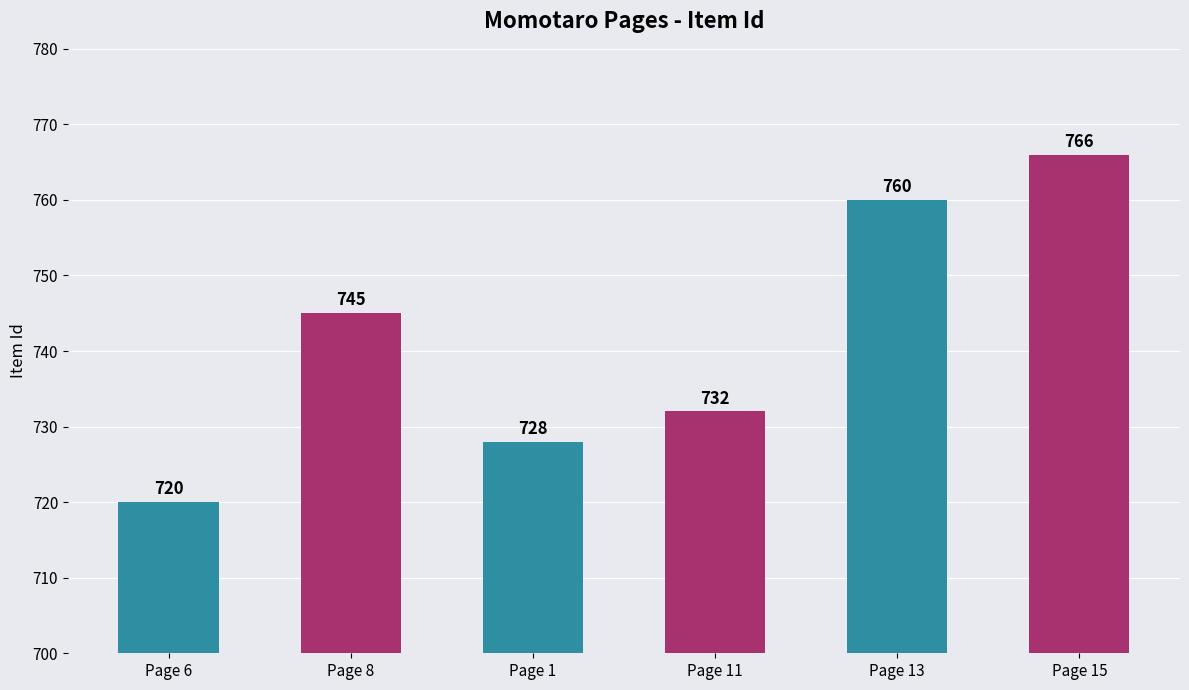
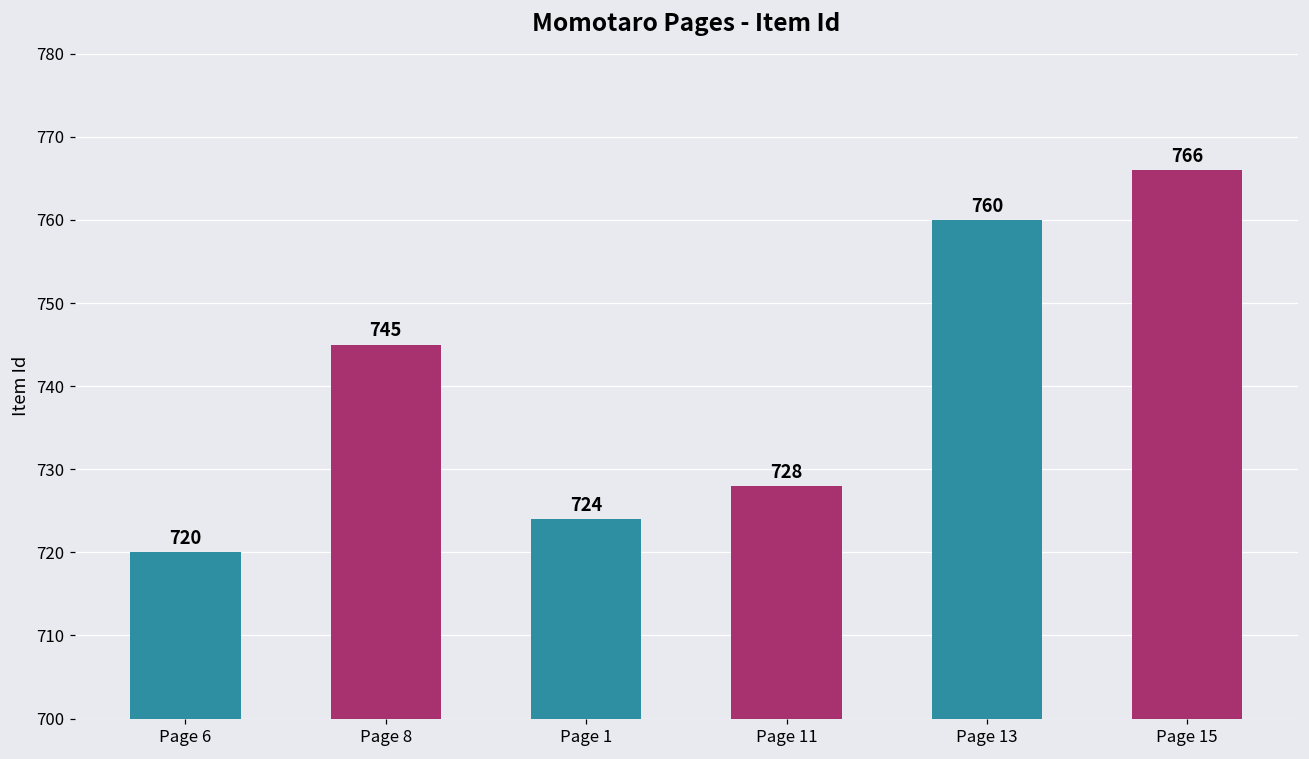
  {
    "Page 6": 720,
    "Page 8": 745,
-   "Page 1": 728,
-   "Page 11": 732,
+   "Page 1": 724,
+   "Page 11": 728,
    "Page 13": 760,
    "Page 15": 766
  }
